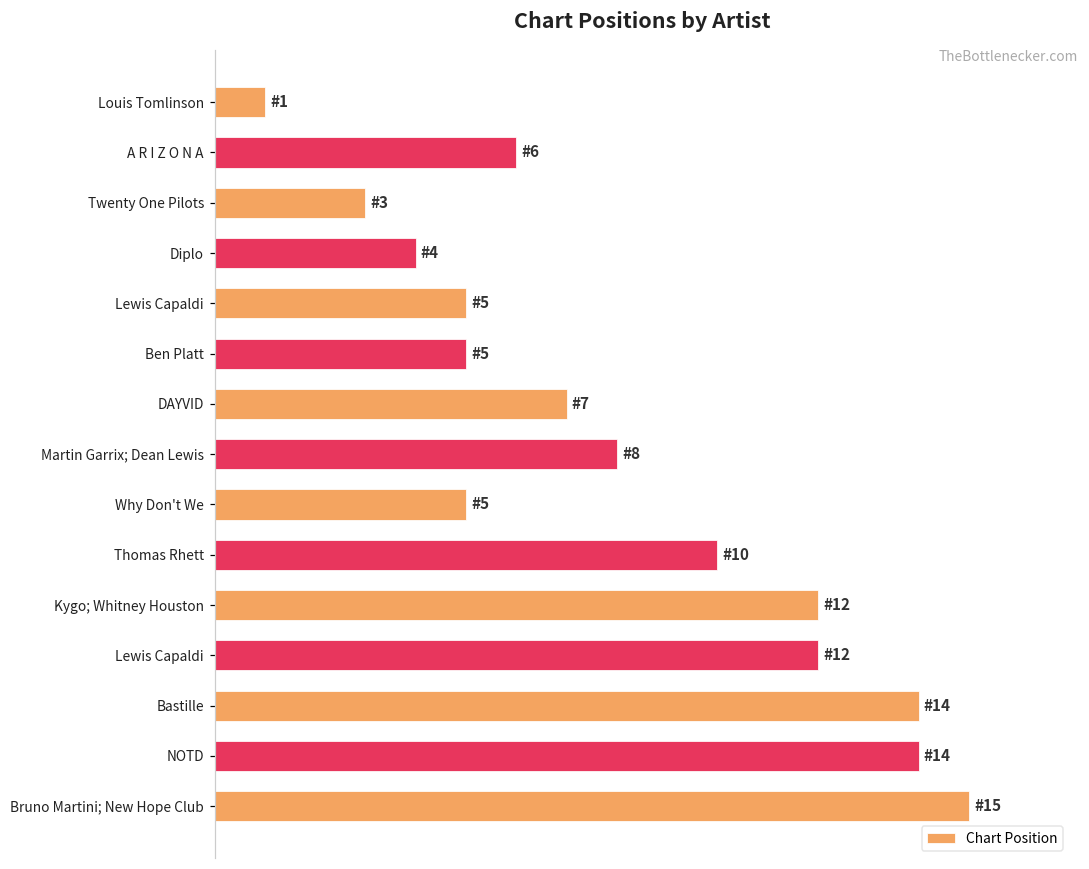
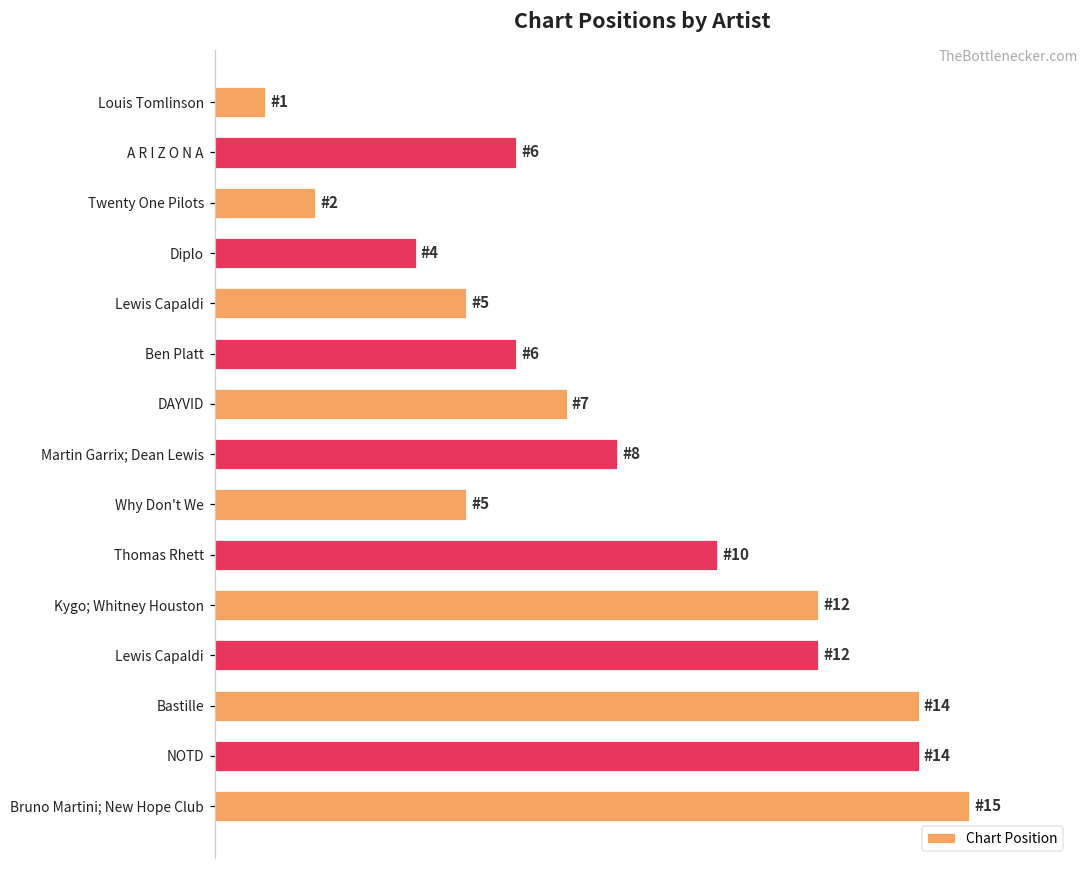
  {
    "Louis Tomlinson": 1,
    "A R I Z O N A": 6,
-   "Twenty One Pilots": 3,
+   "Twenty One Pilots": 2,
    "Diplo": 4,
-   "Ben Platt": 5,
+   "Ben Platt": 6,
    "DAYVID": 7,
    "Martin Garrix; Dean Lewis": 8,
    "Why Don't We": 5,
    "Thomas Rhett": 10,
    "Kygo; Whitney Houston": 12,
    "Bastille": 14,
    "NOTD": 14,
    "Bruno Martini; New Hope Club": 15
  }
